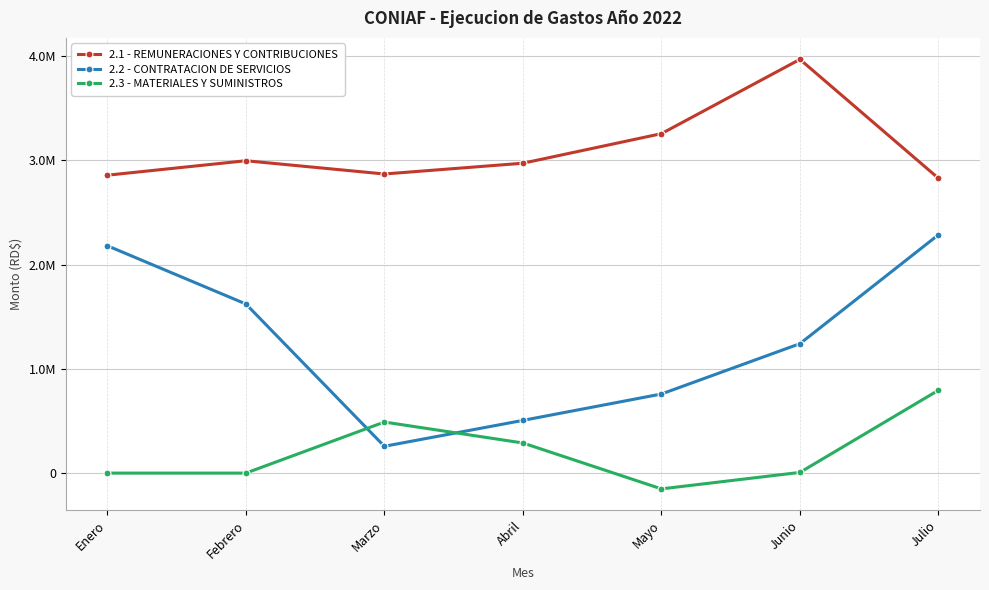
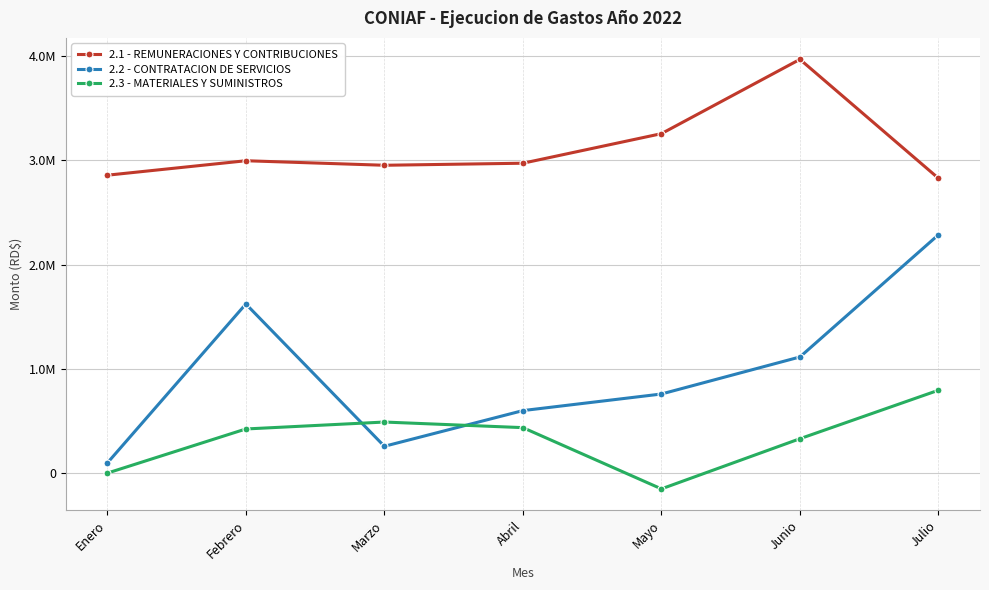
  {
    "2.1 - REMUNERACIONES Y CONTRIBUCIONES": {
      "Enero": 2860000,
      "Febrero": 3000000,
-     "Marzo": 2870000,
+     "Marzo": 2950000,
      "Abril": 2970000,
      "Mayo": 3260000,
      "Junio": 3970000,
      "Julio": 2830000
    },
    "2.2 - CONTRATACION DE SERVICIOS": {
-     "Enero": 2180000,
+     "Enero": 100000,
      "Febrero": 1620000,
      "Marzo": 260000,
-     "Abril": 510000,
+     "Abril": 600000,
      "Mayo": 760000,
-     "Junio": 1240000,
+     "Junio": 1110000,
      "Julio": 2290000
    },
    "2.3 - MATERIALES Y SUMINISTROS": {
      "Enero": 0,
-     "Febrero": 0,
+     "Febrero": 420000,
      "Marzo": 490000,
-     "Abril": 290000,
+     "Abril": 440000,
      "Mayo": -150000,
-     "Junio": 10000,
+     "Junio": 330000,
      "Julio": 790000
    }
  }
